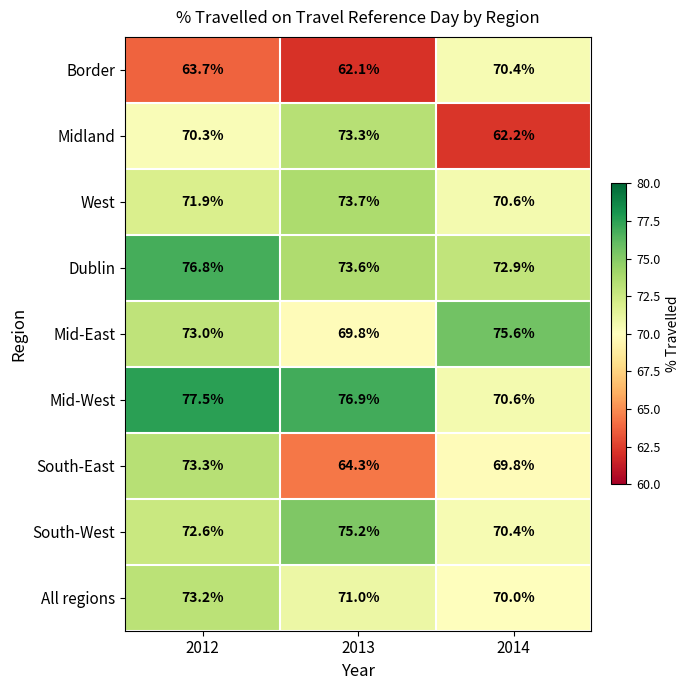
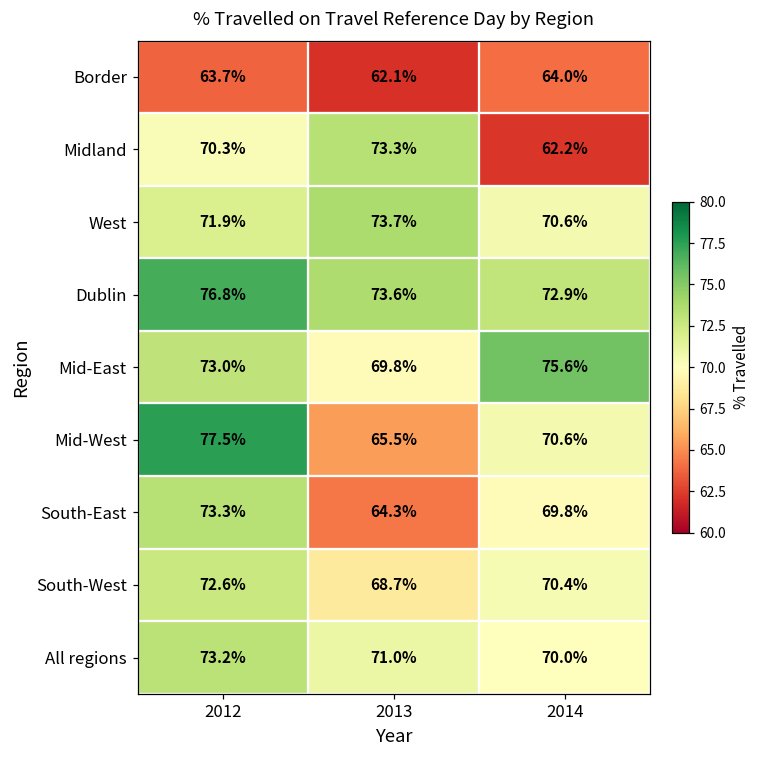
  {
    "Border": {
      "2012": "63.7%",
      "2013": "62.1%",
-     "2014": "70.4%"
+     "2014": "64.0%"
    },
    "Midland": {
      "2012": "70.3%",
      "2013": "73.3%",
      "2014": "62.2%"
    },
    "West": {
      "2012": "71.9%",
      "2013": "73.7%",
      "2014": "70.6%"
    },
    "Dublin": {
      "2012": "76.8%",
      "2013": "73.6%",
      "2014": "72.9%"
    },
    "Mid-East": {
      "2012": "73.0%",
      "2013": "69.8%",
      "2014": "75.6%"
    },
    "Mid-West": {
      "2012": "77.5%",
-     "2013": "76.9%",
+     "2013": "65.5%",
      "2014": "70.6%"
    },
    "South-East": {
      "2012": "73.3%",
      "2013": "64.3%",
      "2014": "69.8%"
    },
    "South-West": {
      "2012": "72.6%",
-     "2013": "75.2%",
+     "2013": "68.7%",
      "2014": "70.4%"
    },
    "All regions": {
      "2012": "73.2%",
      "2013": "71.0%",
      "2014": "70.0%"
    }
  }
